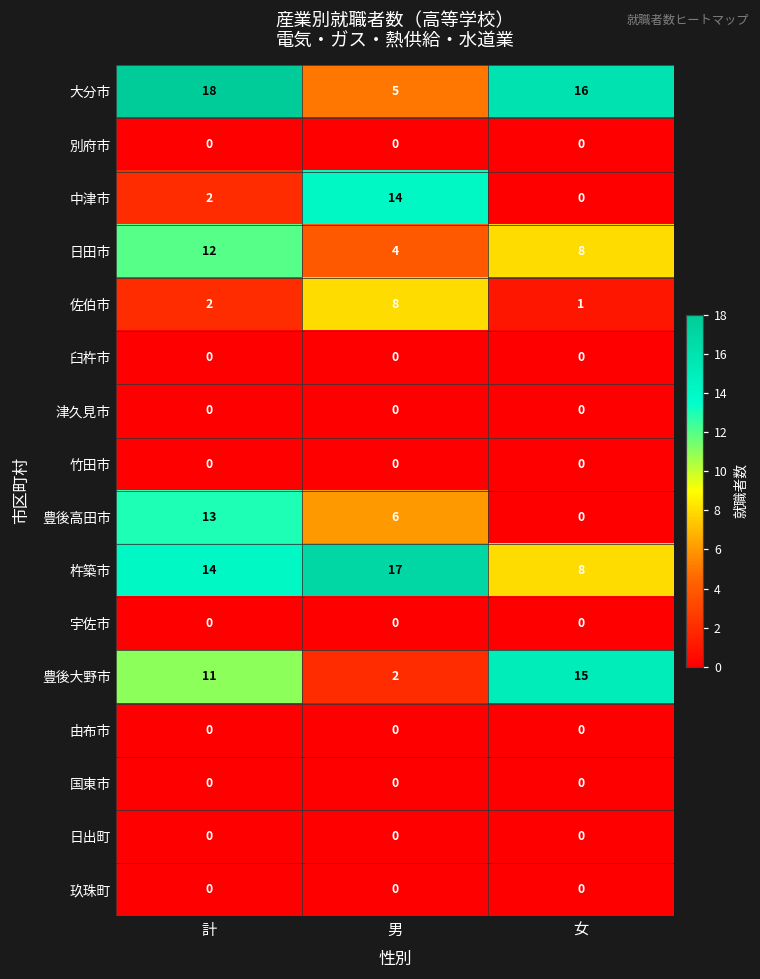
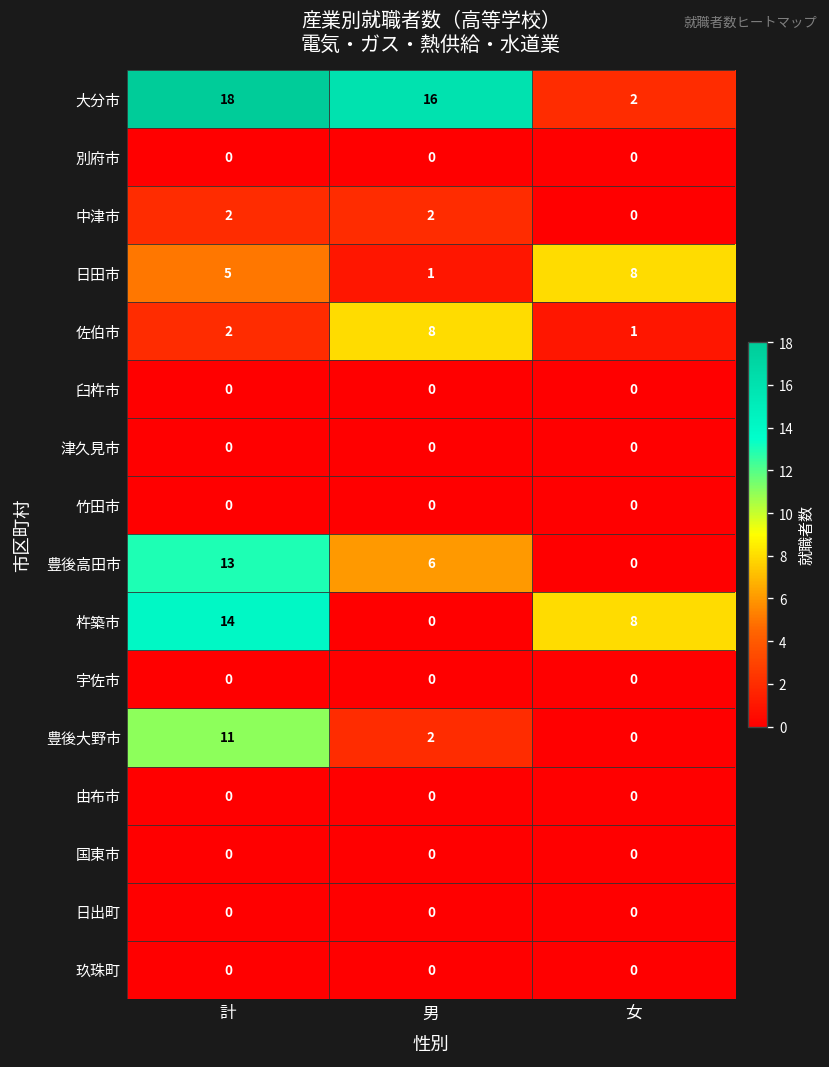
  {
    "大分市": {
      "計": 18,
-     "男": 5,
-     "女": 16
+     "男": 16,
+     "女": 2
    },
    "別府市": {
      "計": 0,
      "男": 0,
      "女": 0
    },
    "中津市": {
      "計": 2,
-     "男": 14,
+     "男": 2,
      "女": 0
    },
    "日田市": {
-     "計": 12,
-     "男": 4,
+     "計": 5,
+     "男": 1,
      "女": 8
    },
    "佐伯市": {
      "計": 2,
      "男": 8,
      "女": 1
    },
    "臼杵市": {
      "計": 0,
      "男": 0,
      "女": 0
    },
    "津久見市": {
      "計": 0,
      "男": 0,
      "女": 0
    },
    "竹田市": {
      "計": 0,
      "男": 0,
      "女": 0
    },
    "豊後高田市": {
      "計": 13,
      "男": 6,
      "女": 0
    },
    "杵築市": {
      "計": 14,
-     "男": 17,
+     "男": 0,
      "女": 8
    },
    "宇佐市": {
      "計": 0,
      "男": 0,
      "女": 0
    },
    "豊後大野市": {
      "計": 11,
      "男": 2,
-     "女": 15
+     "女": 0
    },
    "由布市": {
      "計": 0,
      "男": 0,
      "女": 0
    },
    "国東市": {
      "計": 0,
      "男": 0,
      "女": 0
    },
    "日出町": {
      "計": 0,
      "男": 0,
      "女": 0
    },
    "玖珠町": {
      "計": 0,
      "男": 0,
      "女": 0
    }
  }
